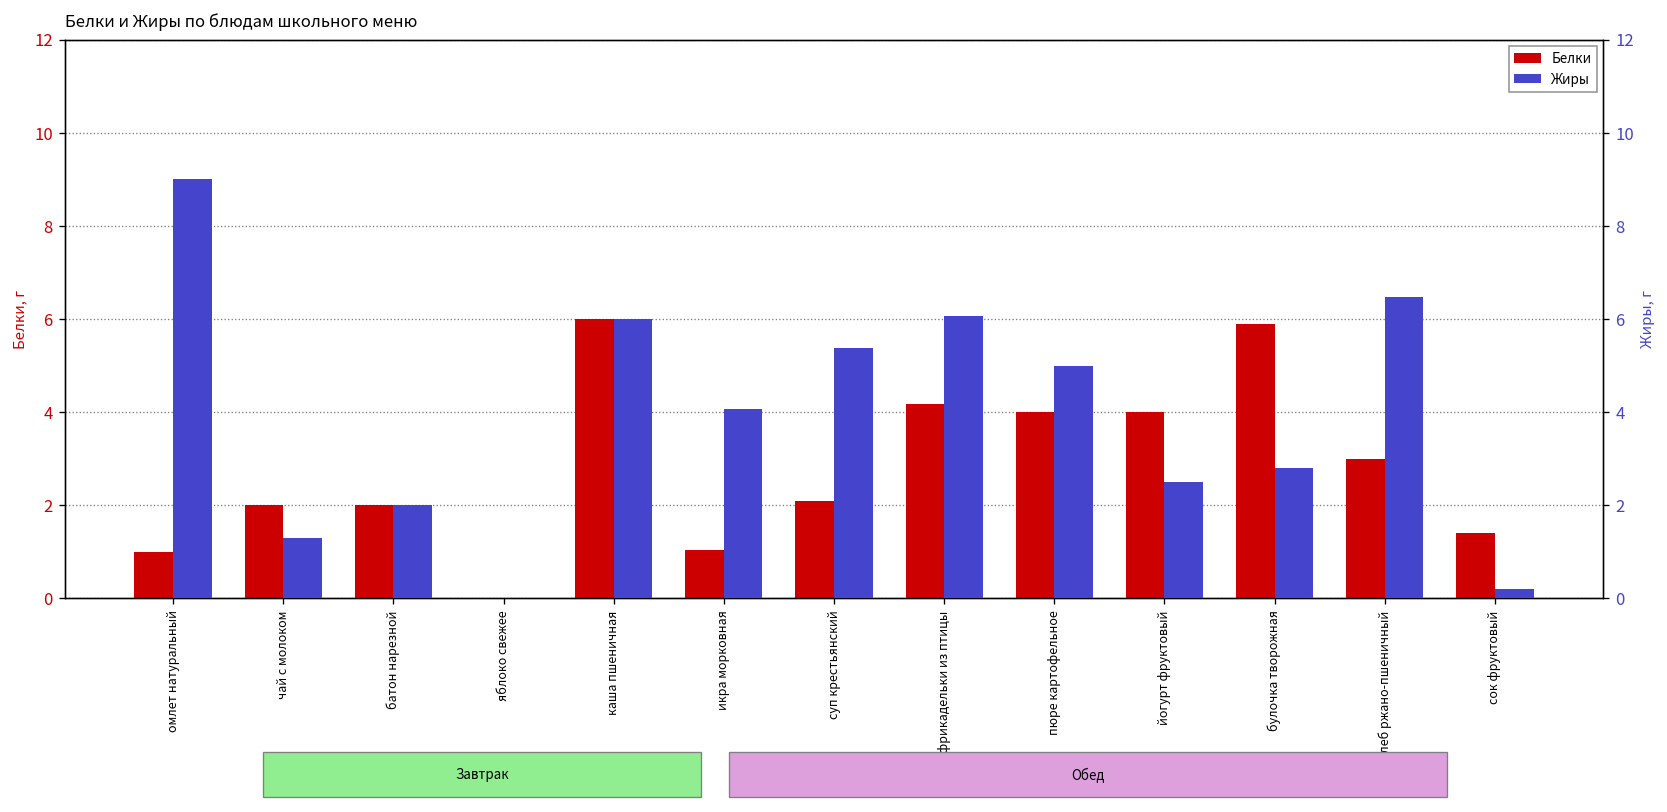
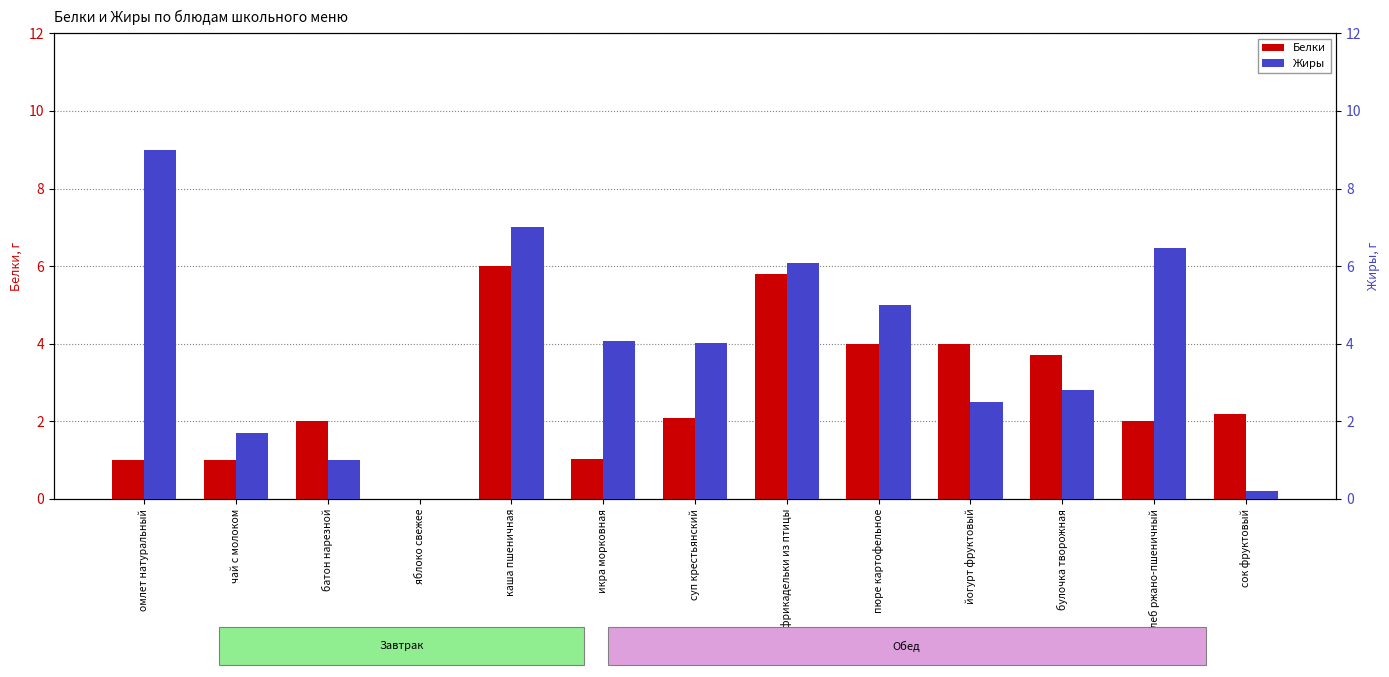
  {
    "Белки": {
      "омлет натуральный": 1.0,
-     "чай с молоком": 2,
+     "чай с молоком": 1,
      "батон нарезной": 2.0,
      "яблоко свежее": 0.0,
      "каша пшеничная": 6.0,
      "икра морковная": 1.0,
      "суп крестьянский": 2.1,
-     "фрикадельки из птицы": 4.2,
+     "фрикадельки из птицы": 5.8,
      "пюре картофельное": 4.0,
      "йогурт фруктовый": 4.0,
-     "булочка творожная": 5.9,
-     "хлеб ржано-пшеничный": 3,
-     "сок фруктовый": 1.4
+     "булочка творожная": 3.7,
+     "хлеб ржано-пшеничный": 2,
+     "сок фруктовый": 2.2
    },
    "Жиры": {
      "омлет натуральный": 9.0,
-     "чай с молоком": 1.3,
-     "батон нарезной": 2,
+     "чай с молоком": 1.7,
+     "батон нарезной": 1,
      "яблоко свежее": 0.0,
-     "каша пшеничная": 6,
+     "каша пшеничная": 7,
      "икра морковная": 4.1,
-     "суп крестьянский": 5.4,
+     "суп крестьянский": 4.0,
      "фрикадельки из птицы": 6.1,
      "пюре картофельное": 5.0,
      "йогурт фруктовый": 2.5,
      "булочка творожная": 2.8,
      "хлеб ржано-пшеничный": 6.5,
      "сок фруктовый": 0.2
    }
  }
